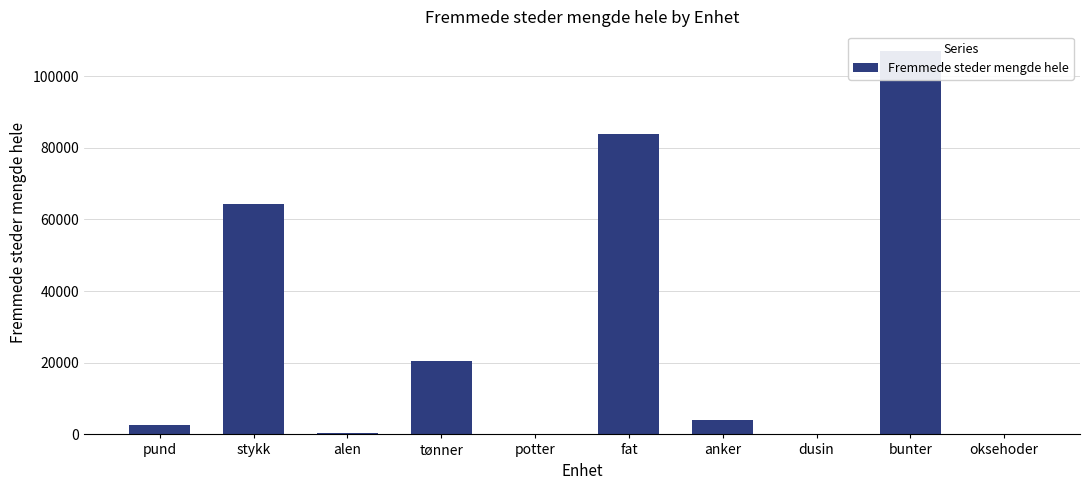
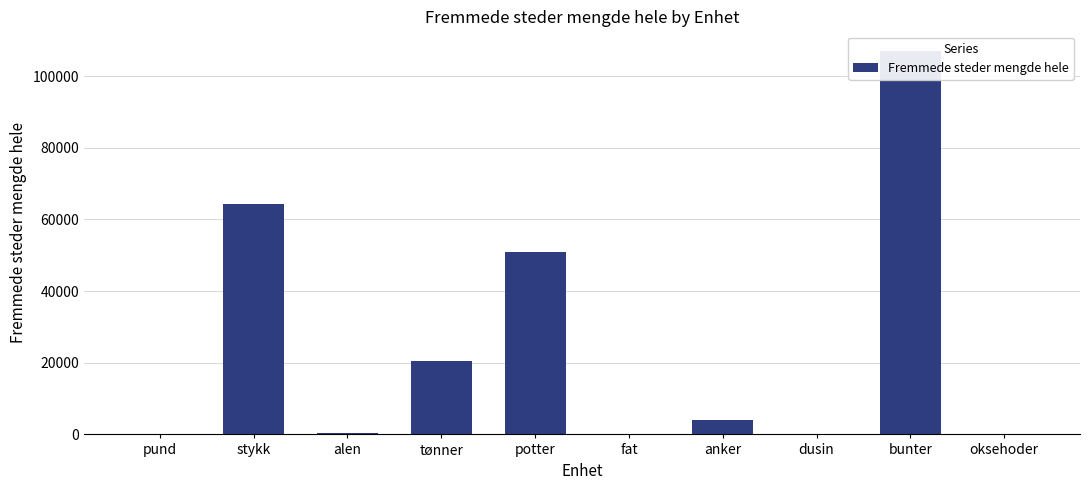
  {
-   "pund": 3000,
+   "pund": 0,
    "stykk": 64000,
    "tønner": 21000,
-   "potter": 0,
-   "fat": 84000,
+   "potter": 51000,
+   "fat": 0,
    "anker": 4000
  }
